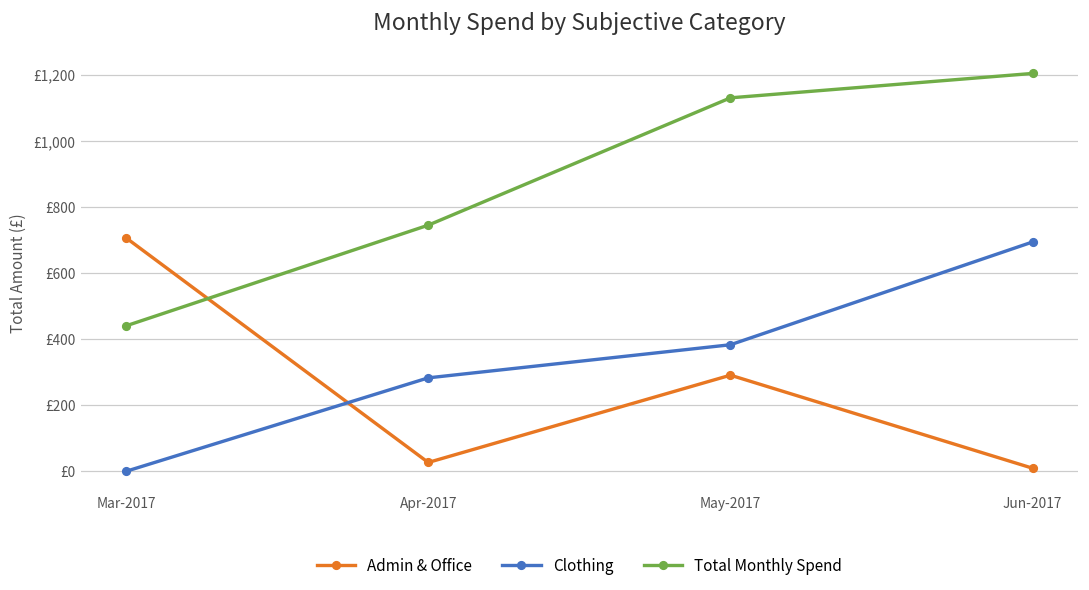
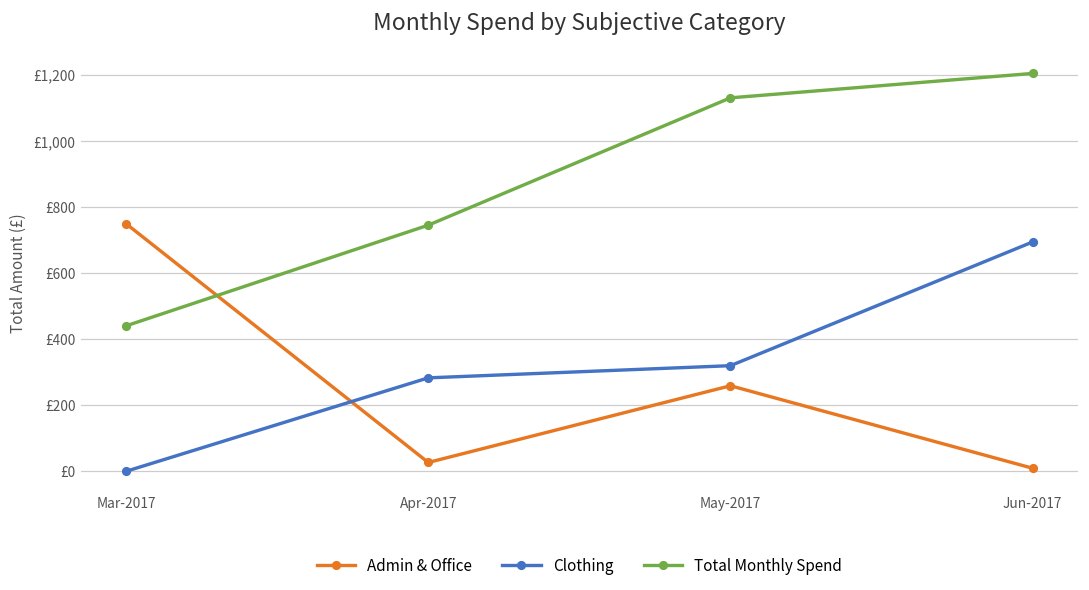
  {
    "Admin & Office": {
-     "Mar-2017": "£710",
+     "Mar-2017": "£750",
      "Apr-2017": "£30",
-     "May-2017": "£290",
+     "May-2017": "£260",
      "Jun-2017": "£10"
    },
    "Clothing": {
      "Mar-2017": "£0",
      "Apr-2017": "£280",
-     "May-2017": "£380",
+     "May-2017": "£320",
      "Jun-2017": "£690"
    },
    "Total Monthly Spend": {
      "Mar-2017": "£440",
      "Apr-2017": "£740",
      "May-2017": "£1,130",
      "Jun-2017": "£1,200"
    }
  }
